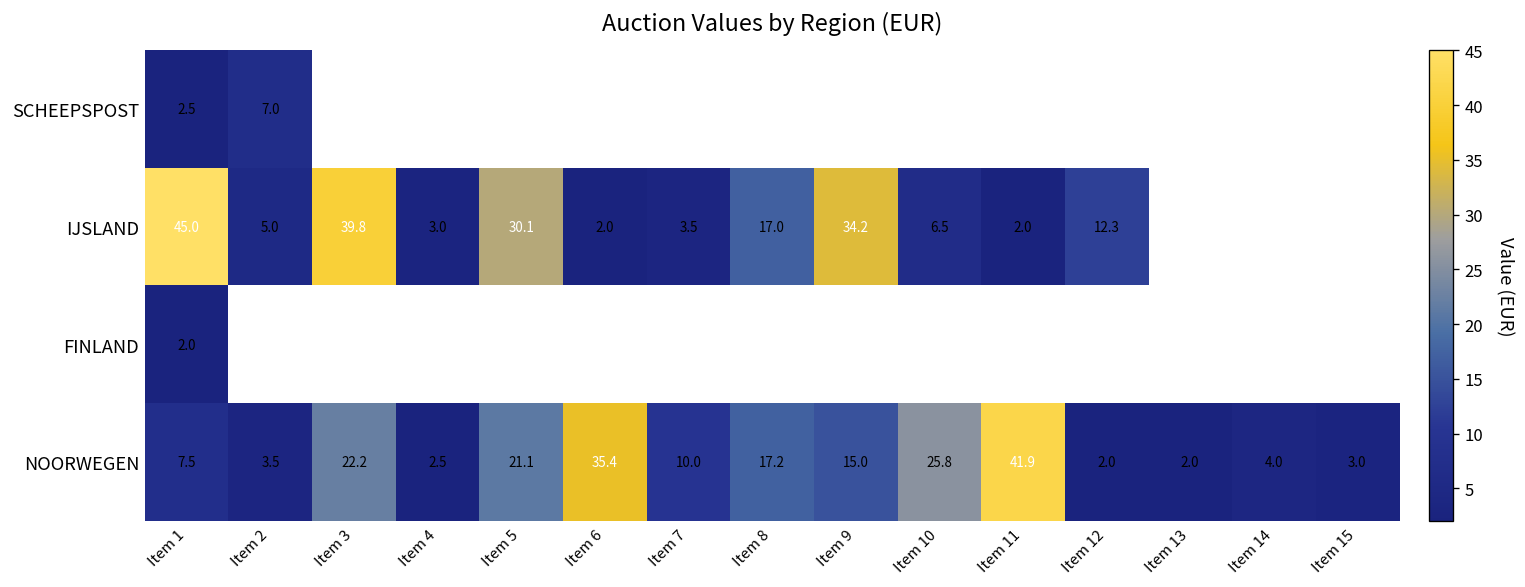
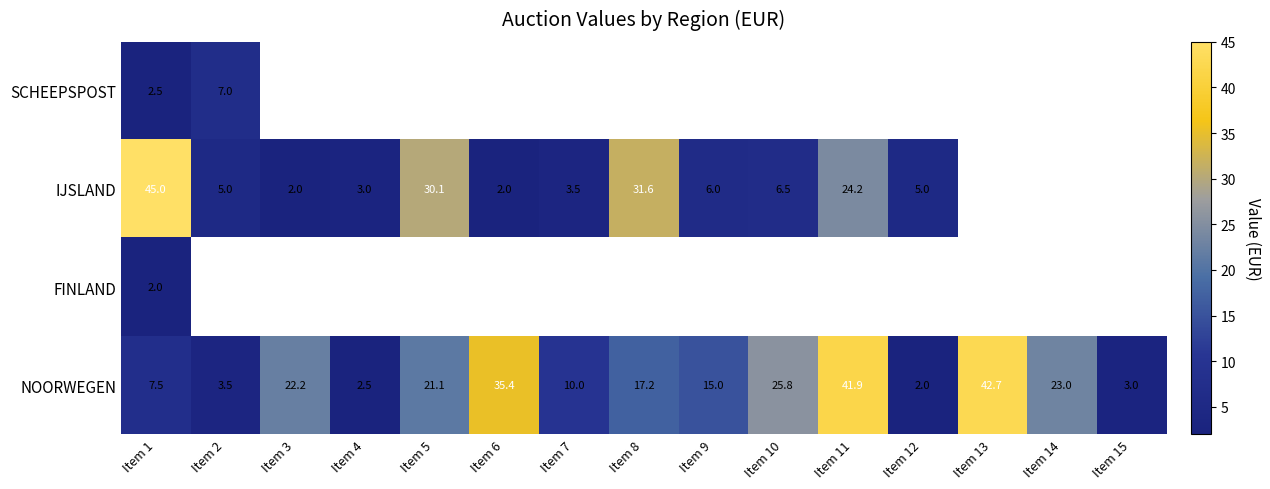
  {
    "SCHEEPSPOST": {
      "Item 1": 2.5,
      "Item 2": 7.0
    },
    "IJSLAND": {
      "Item 1": 45.0,
      "Item 2": 5.0,
-     "Item 3": 39.8,
+     "Item 3": 2.0,
      "Item 4": 3.0,
      "Item 5": 30.1,
      "Item 6": 2.0,
      "Item 7": 3.5,
-     "Item 8": 17.0,
-     "Item 9": 34.2,
+     "Item 8": 31.6,
+     "Item 9": 6.0,
      "Item 10": 6.5,
-     "Item 11": 2.0,
-     "Item 12": 12.3
+     "Item 11": 24.2,
+     "Item 12": 5.0
    },
    "FINLAND": {
      "Item 1": 2.0
    },
    "NOORWEGEN": {
      "Item 1": 7.5,
      "Item 2": 3.5,
      "Item 3": 22.2,
      "Item 4": 2.5,
      "Item 5": 21.1,
      "Item 6": 35.4,
      "Item 7": 10.0,
      "Item 8": 17.2,
      "Item 9": 15.0,
      "Item 10": 25.8,
      "Item 11": 41.9,
      "Item 12": 2.0,
-     "Item 13": 2.0,
-     "Item 14": 4.0,
+     "Item 13": 42.7,
+     "Item 14": 23.0,
      "Item 15": 3.0
    }
  }
